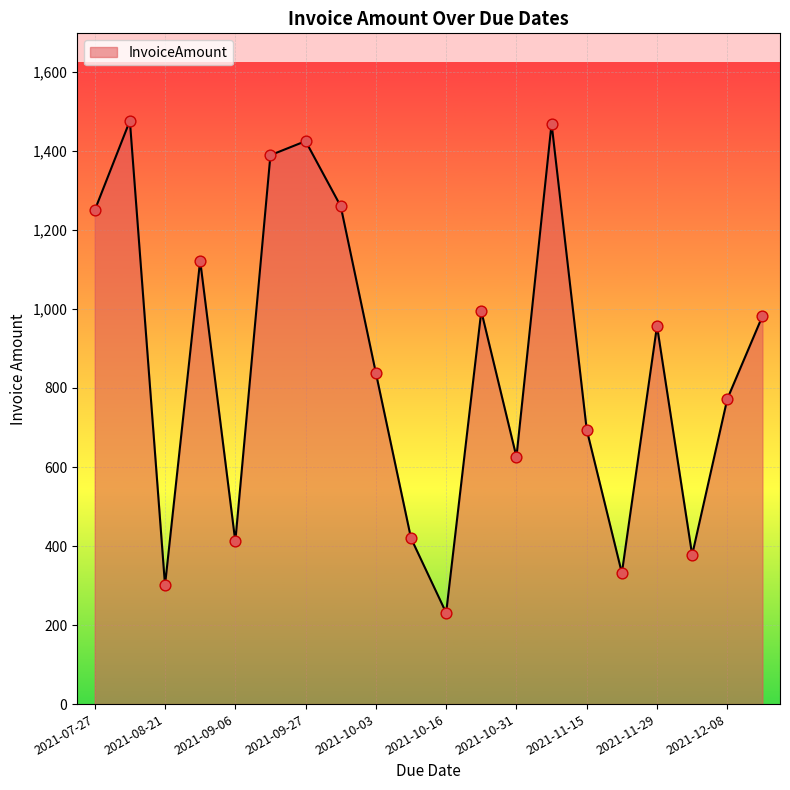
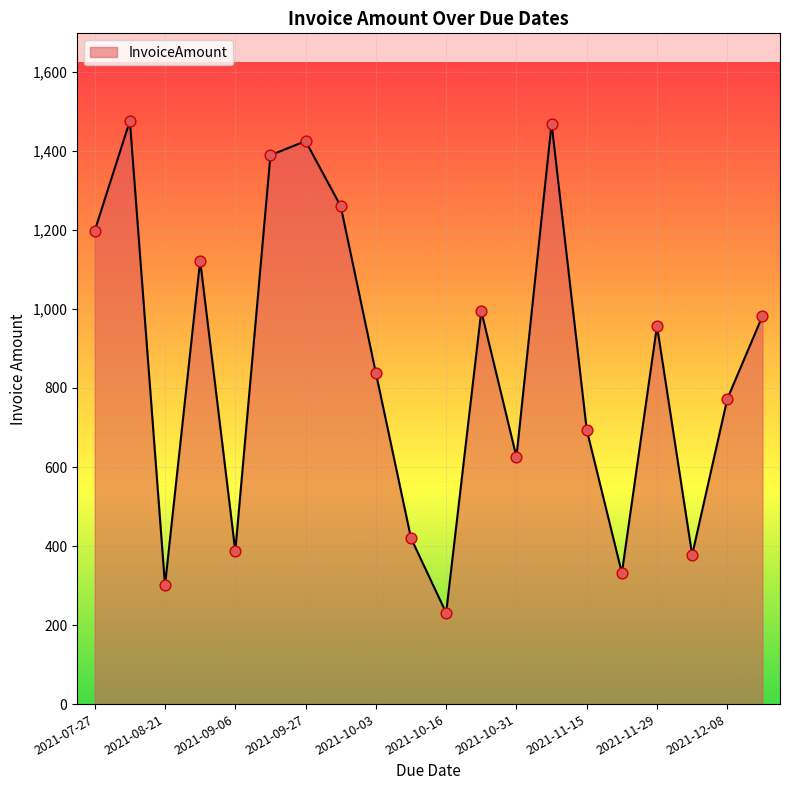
  {
-   "2021-07-27": "1,250",
+   "2021-07-27": "1,200",
    "2021-08-21": "300",
-   "2021-09-06": "410",
+   "2021-09-06": "390",
    "2021-10-16": "230",
    "2021-10-31": "630",
    "2021-11-29": "960",
    "2021-12-08": "770"
  }
